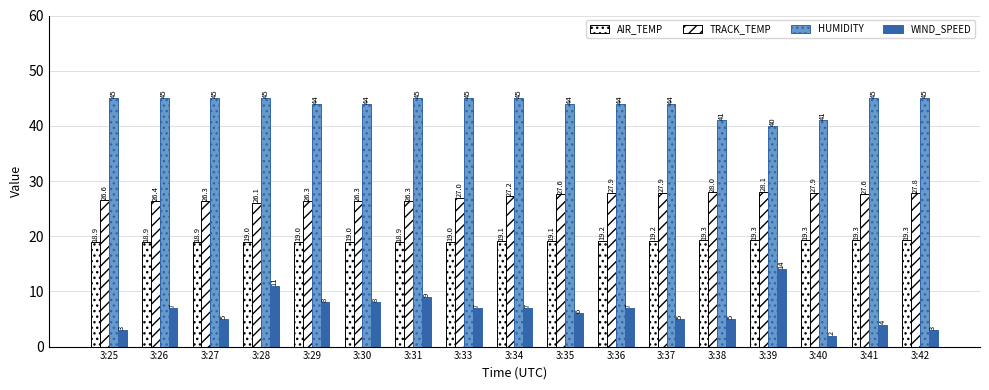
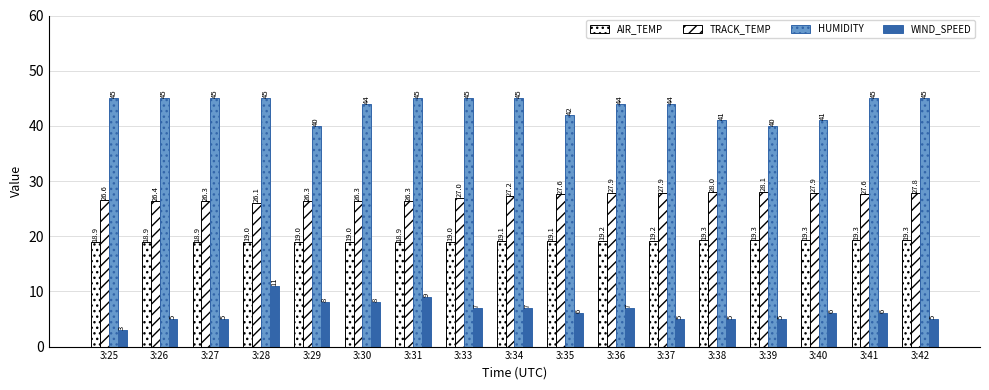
  {
    "HUMIDITY": {
      "3:25": 45,
      "3:26": 45,
      "3:27": 45,
      "3:28": 45,
-     "3:29": 44,
+     "3:29": 40,
      "3:30": 44,
      "3:31": 45,
      "3:33": 45,
      "3:34": 45,
-     "3:35": 44,
+     "3:35": 42,
      "3:36": 44,
      "3:37": 44,
      "3:38": 41,
      "3:39": 40,
      "3:40": 41,
      "3:41": 45,
      "3:42": 45
    },
    "WIND_SPEED": {
      "3:25": 3,
-     "3:26": 7,
+     "3:26": 5,
      "3:27": 5,
      "3:28": 11,
      "3:29": 8,
      "3:30": 8,
      "3:31": 9,
      "3:33": 7,
      "3:34": 7,
      "3:35": 6,
      "3:36": 7,
      "3:37": 5,
      "3:38": 5,
-     "3:39": 14,
-     "3:40": 2,
-     "3:41": 4,
-     "3:42": 3
+     "3:39": 5,
+     "3:40": 6,
+     "3:41": 6,
+     "3:42": 5
    }
  }
